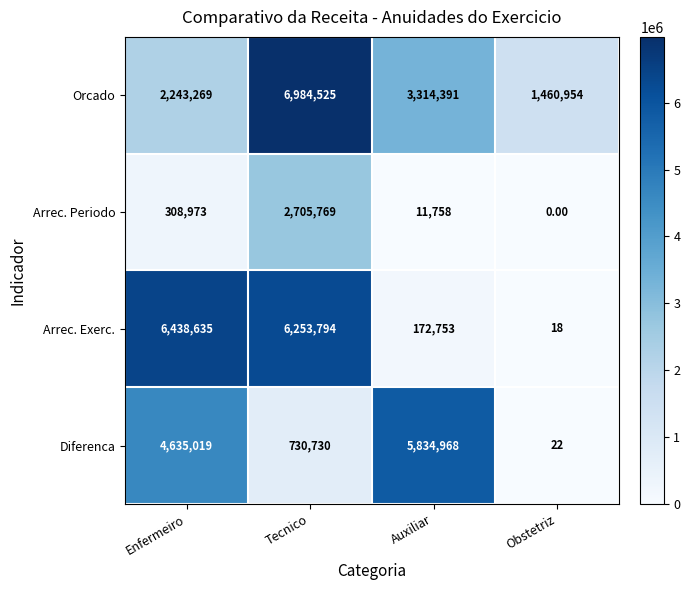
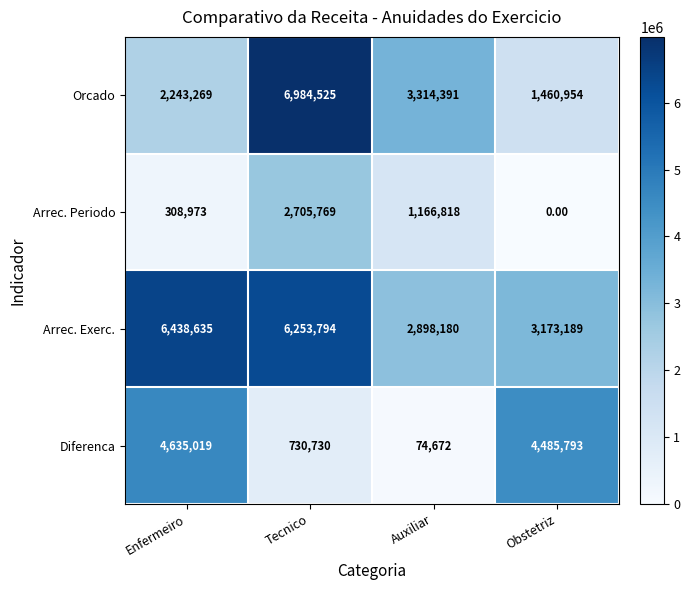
  {
    "Orcado": {
      "Enfermeiro": "2,243,269",
      "Tecnico": "6,984,525",
      "Auxiliar": "3,314,391",
      "Obstetriz": "1,460,954"
    },
    "Arrec. Periodo": {
      "Enfermeiro": "308,973",
      "Tecnico": "2,705,769",
-     "Auxiliar": "11,758",
+     "Auxiliar": "1,166,818",
      "Obstetriz": "0.00"
    },
    "Arrec. Exerc.": {
      "Enfermeiro": "6,438,635",
      "Tecnico": "6,253,794",
-     "Auxiliar": "172,753",
-     "Obstetriz": "18"
+     "Auxiliar": "2,898,180",
+     "Obstetriz": "3,173,189"
    },
    "Diferenca": {
      "Enfermeiro": "4,635,019",
      "Tecnico": "730,730",
-     "Auxiliar": "5,834,968",
-     "Obstetriz": "22"
+     "Auxiliar": "74,672",
+     "Obstetriz": "4,485,793"
    }
  }
